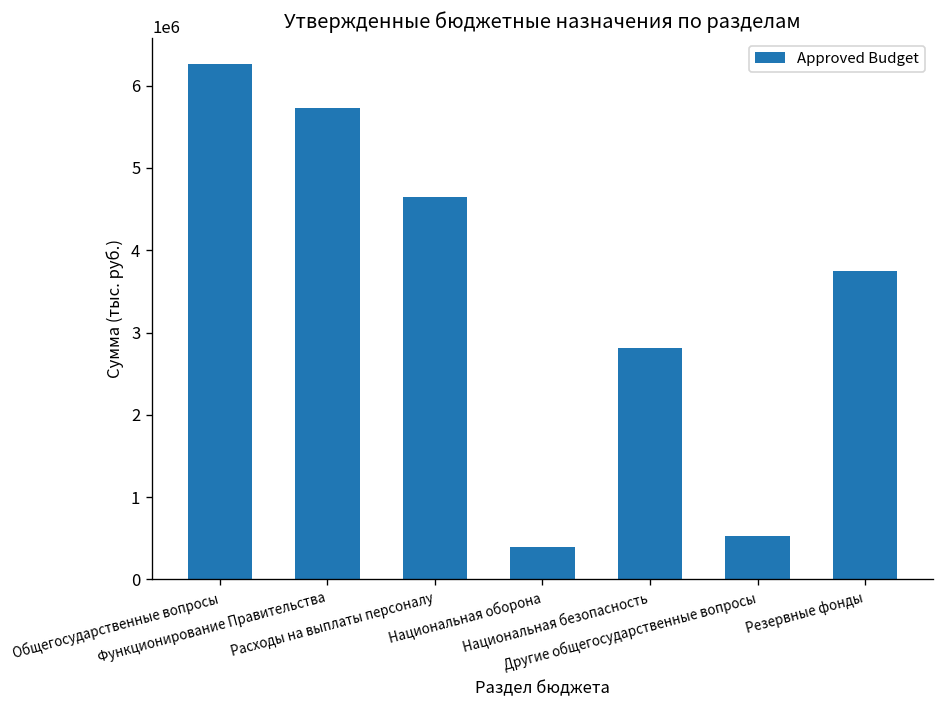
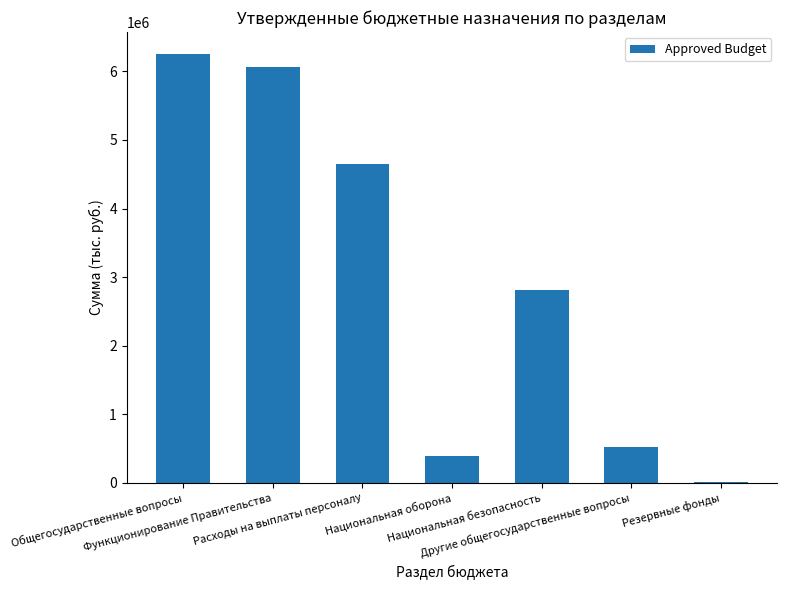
  {
    "Общегосударственные вопросы": 6300000,
-   "Функционирование Правительства": 5700000,
+   "Функционирование Правительства": 6100000,
    "Расходы на выплаты персоналу": 4600000,
    "Национальная оборона": 400000,
    "Национальная безопасность": 2800000,
    "Другие общегосударственные вопросы": 500000,
-   "Резервные фонды": 3800000
+   "Резервные фонды": 0
  }
